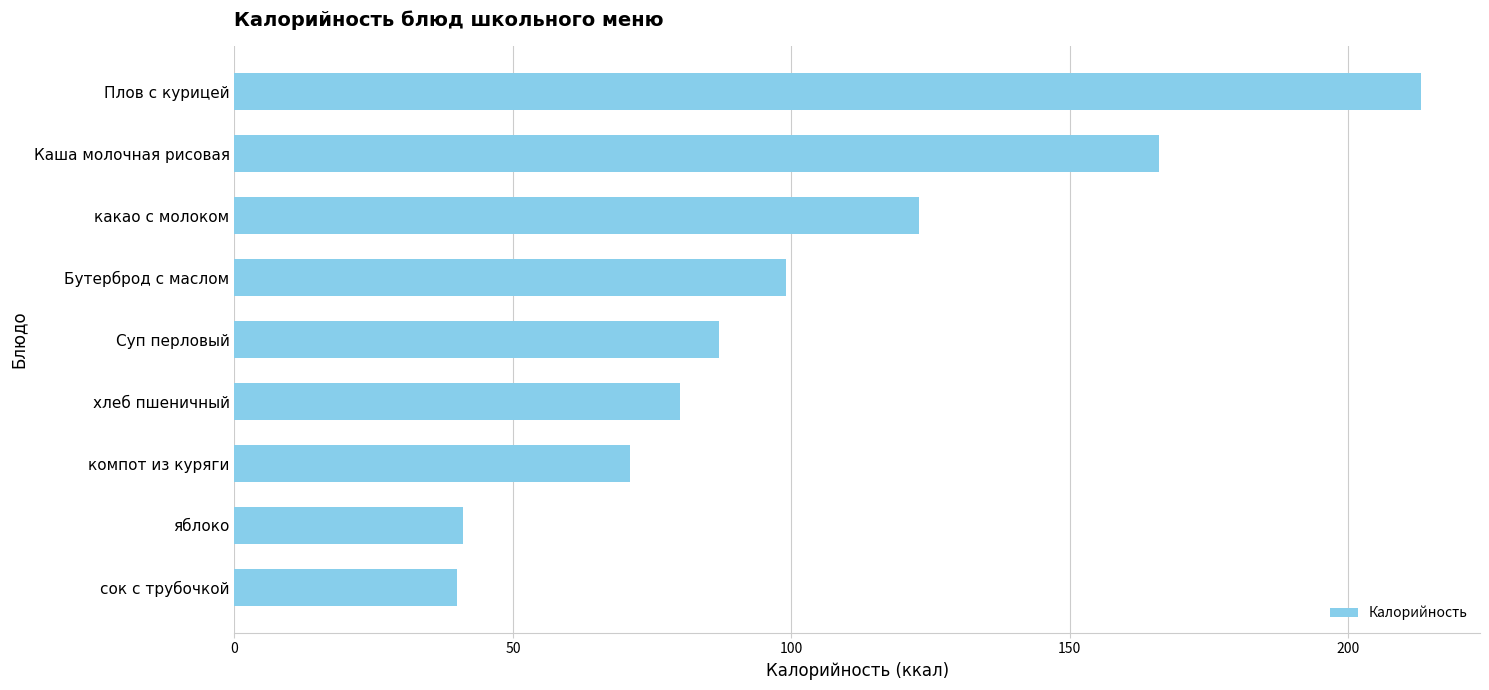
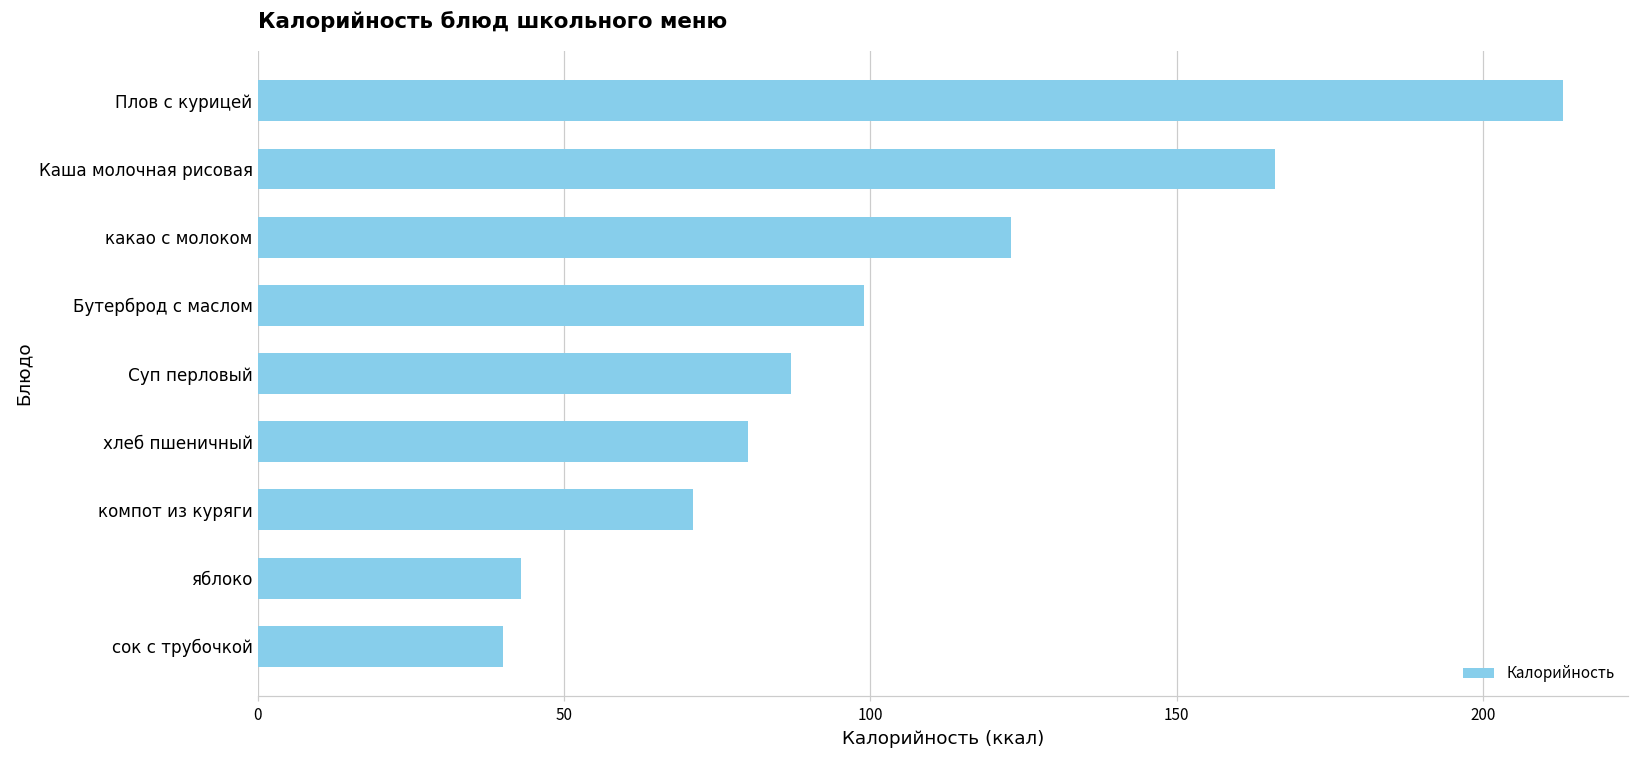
  {
    "Плов с курицей": 213,
    "Каша молочная рисовая": 166,
    "какао с молоком": 123,
    "Бутерброд с маслом": 99,
    "Суп перловый": 87,
    "хлеб пшеничный": 80,
    "компот из куряги": 71,
-   "яблоко": 41,
+   "яблоко": 43,
    "сок с трубочкой": 40
  }
